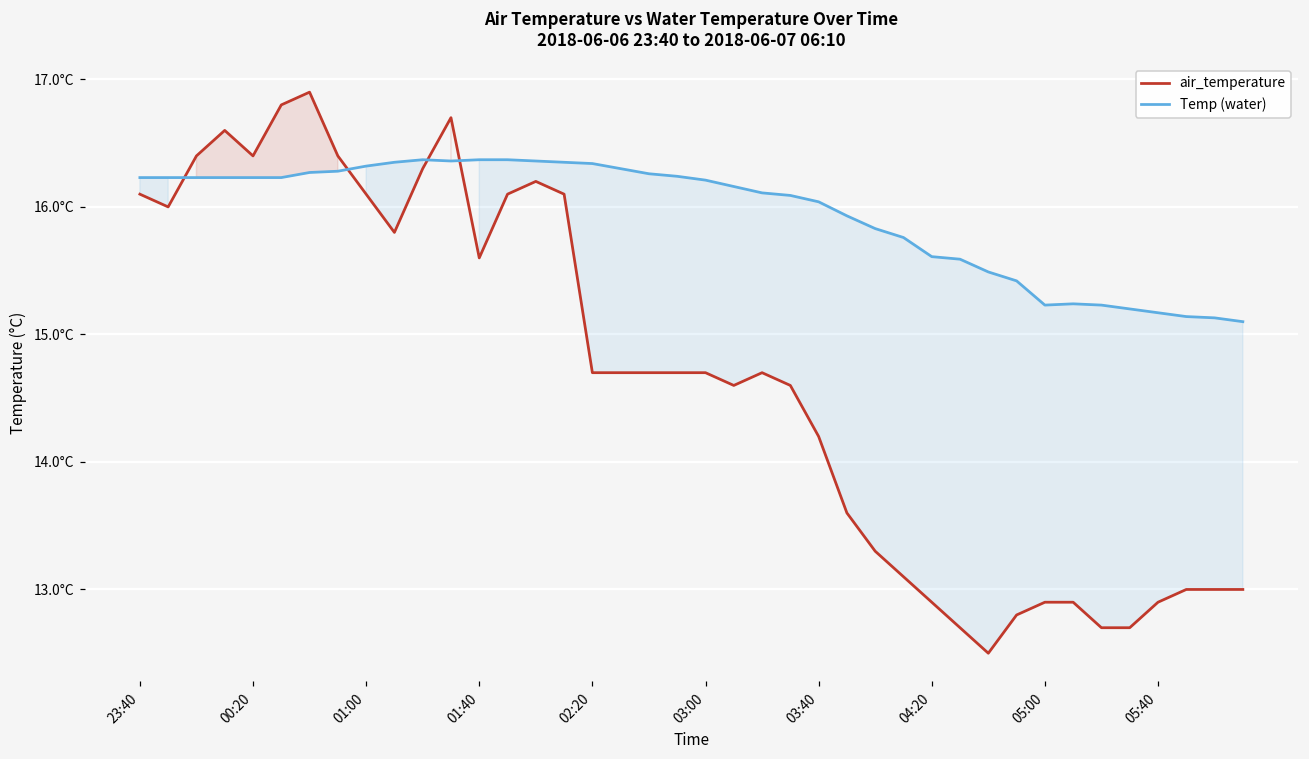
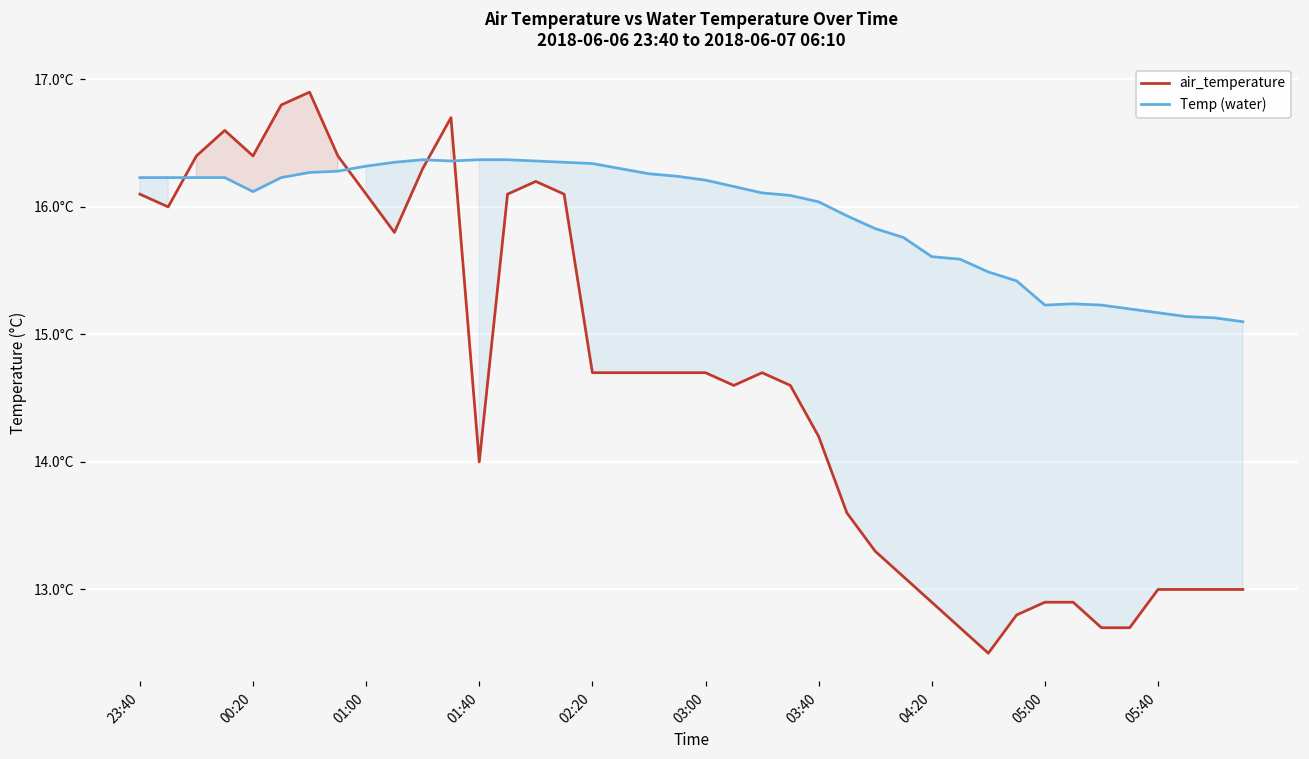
  {
    "air_temperature": {
      "23:40": "16.1°C",
      "00:20": "16.4°C",
      "01:00": "16.1°C",
-     "01:40": "15.6°C",
+     "01:40": "14.0°C",
      "02:20": "14.7°C",
      "03:00": "14.7°C",
      "03:40": "14.2°C",
      "04:20": "12.9°C",
      "05:00": "12.9°C",
-     "05:40": "12.9°C"
+     "05:40": "13.0°C"
    },
    "Temp (water)": {
      "23:40": "16.23°C",
-     "00:20": "16.23°C",
+     "00:20": "16.12°C",
      "01:00": "16.32°C",
      "01:40": "16.37°C",
      "02:20": "16.34°C",
      "03:00": "16.21°C",
      "03:40": "16.04°C",
      "04:20": "15.61°C",
      "05:00": "15.23°C",
      "05:40": "15.17°C"
    }
  }
